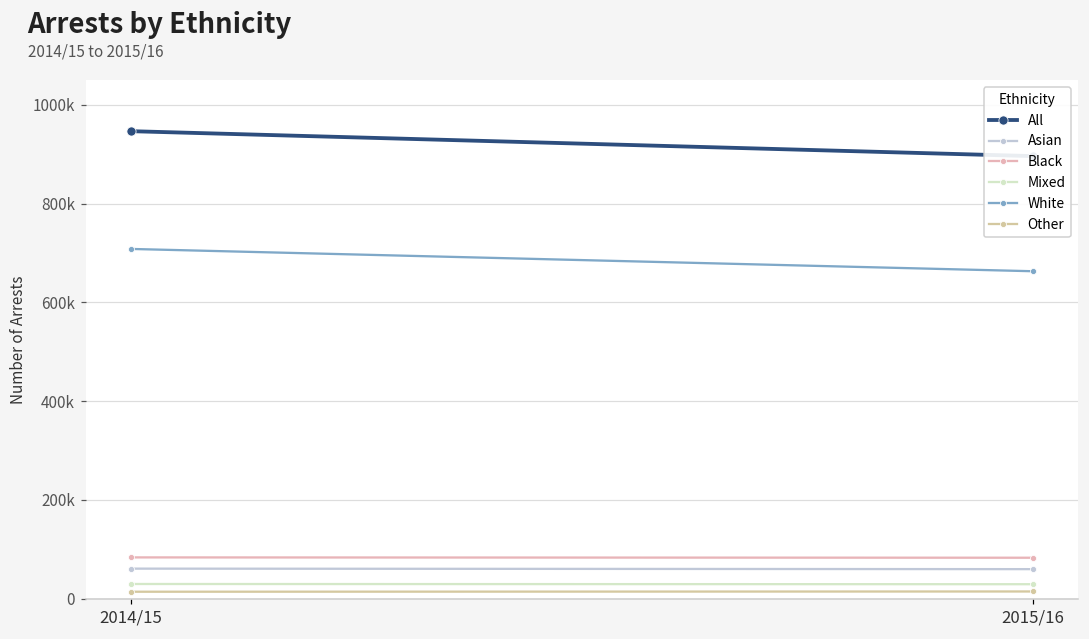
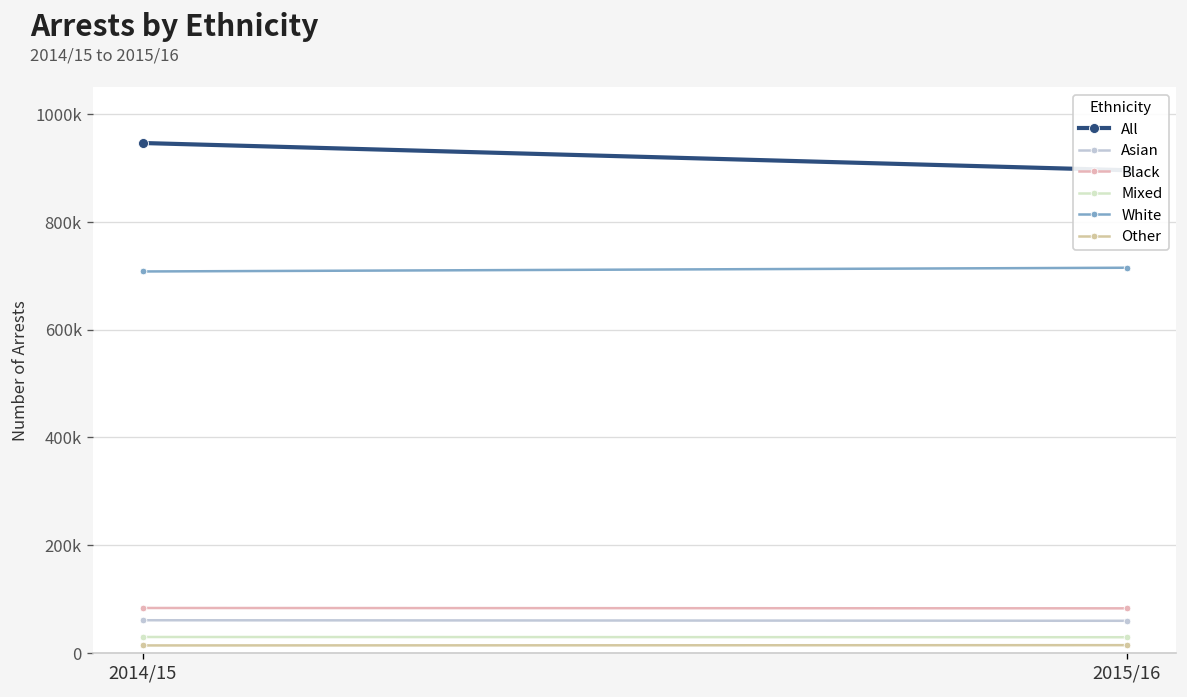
  {
    "All": {
      "2014/15": 950000
    },
    "White": {
      "2014/15": 710000,
-     "2015/16": 660000
+     "2015/16": 720000
    }
  }
